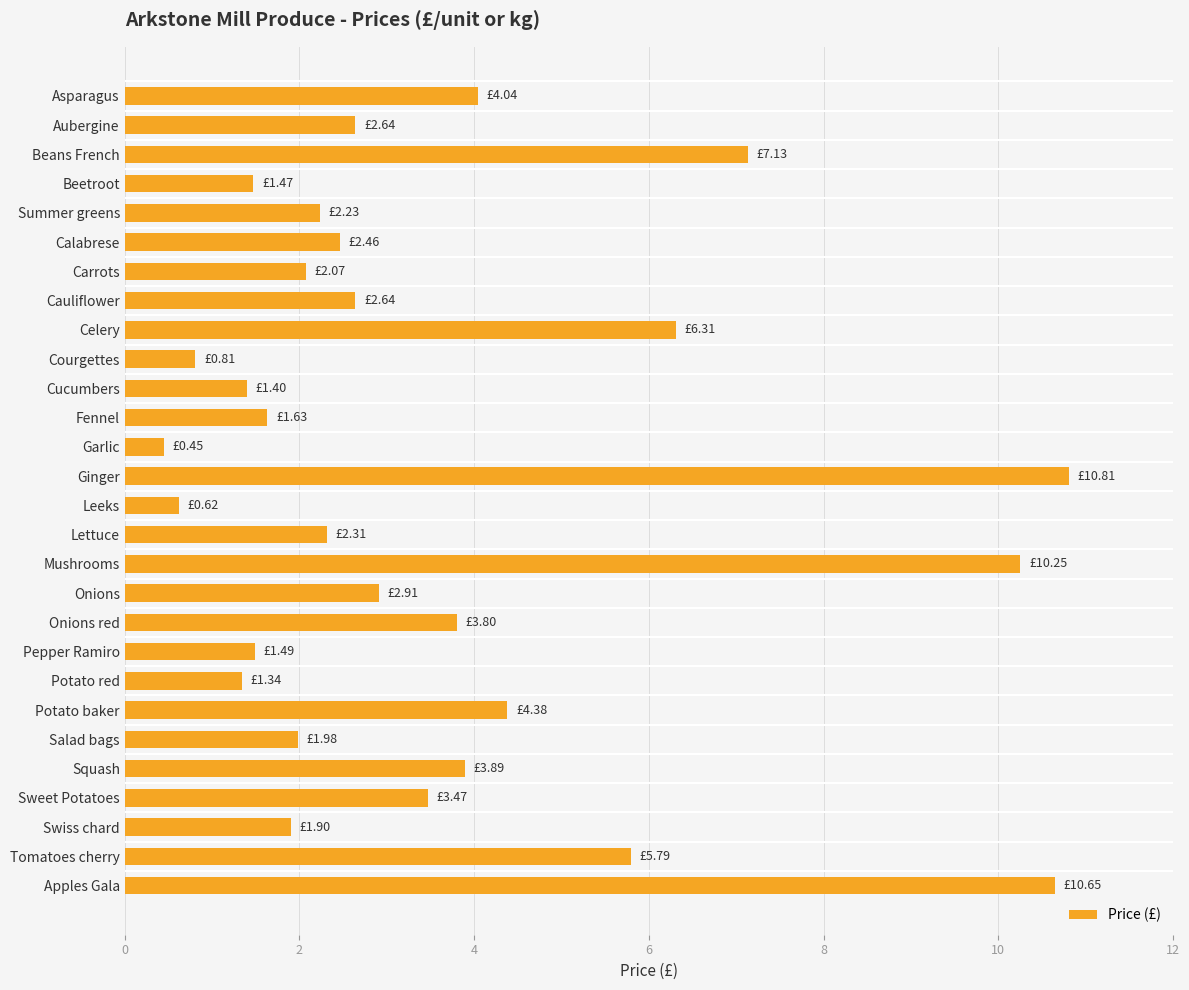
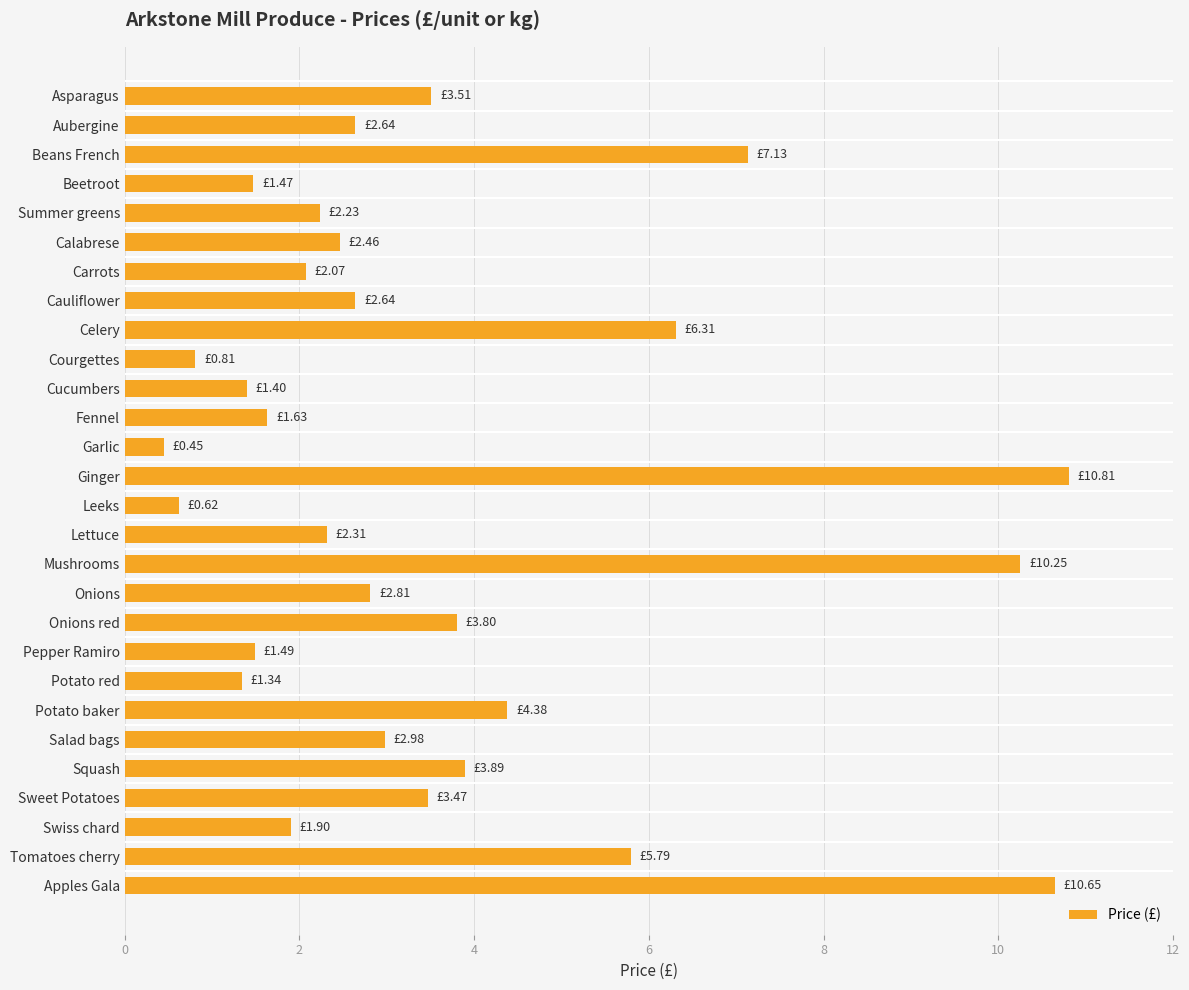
  {
-   "Asparagus": "£4.04",
+   "Asparagus": "£3.51",
    "Aubergine": "£2.64",
    "Beans French": "£7.13",
    "Beetroot": "£1.47",
    "Summer greens": "£2.23",
    "Calabrese": "£2.46",
    "Carrots": "£2.07",
    "Cauliflower": "£2.64",
    "Celery": "£6.31",
    "Courgettes": "£0.81",
    "Cucumbers": "£1.40",
    "Fennel": "£1.63",
    "Garlic": "£0.45",
    "Ginger": "£10.81",
    "Leeks": "£0.62",
    "Lettuce": "£2.31",
    "Mushrooms": "£10.25",
-   "Onions": "£2.91",
+   "Onions": "£2.81",
    "Onions red": "£3.80",
    "Pepper Ramiro": "£1.49",
    "Potato red": "£1.34",
    "Potato baker": "£4.38",
-   "Salad bags": "£1.98",
+   "Salad bags": "£2.98",
    "Squash": "£3.89",
    "Sweet Potatoes": "£3.47",
    "Swiss chard": "£1.90",
    "Tomatoes cherry": "£5.79",
    "Apples Gala": "£10.65"
  }
